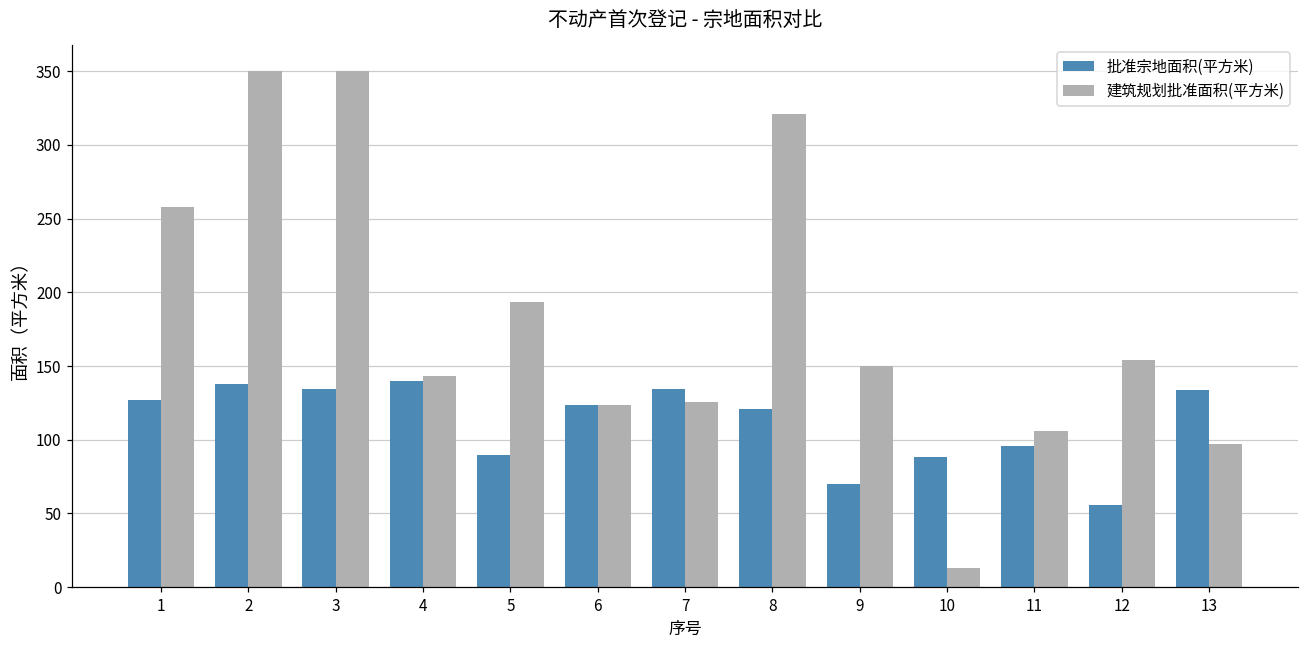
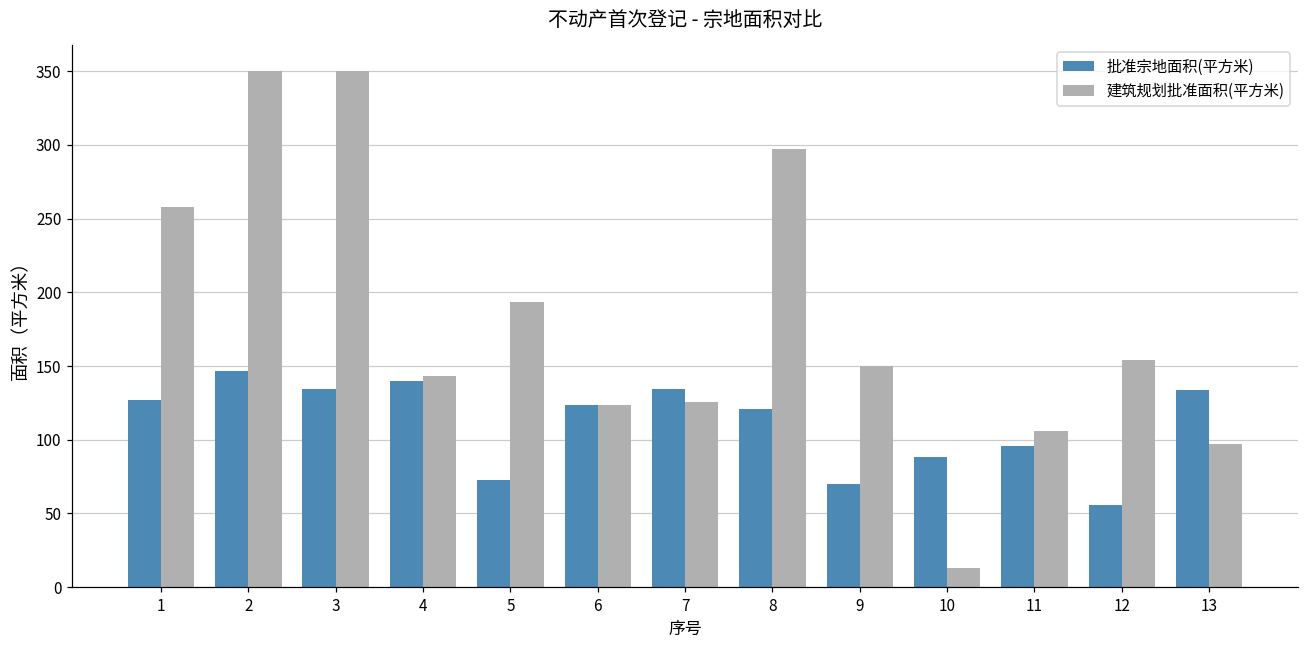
  {
    "批准宗地面积(平方米)": {
      "1": 127,
-     "2": 138,
+     "2": 147,
      "3": 134,
      "4": 140,
-     "5": 90,
+     "5": 73,
      "6": 124,
      "7": 135,
      "8": 121,
      "9": 70,
      "10": 88,
      "11": 96,
      "12": 55,
      "13": 134
    },
    "建筑规划批准面积(平方米)": {
      "1": 258,
      "2": 350,
      "3": 350,
      "4": 144,
      "5": 193,
      "6": 124,
      "7": 125,
-     "8": 321,
+     "8": 297,
      "9": 150,
      "10": 13,
      "11": 106,
      "12": 154,
      "13": 97
    }
  }
